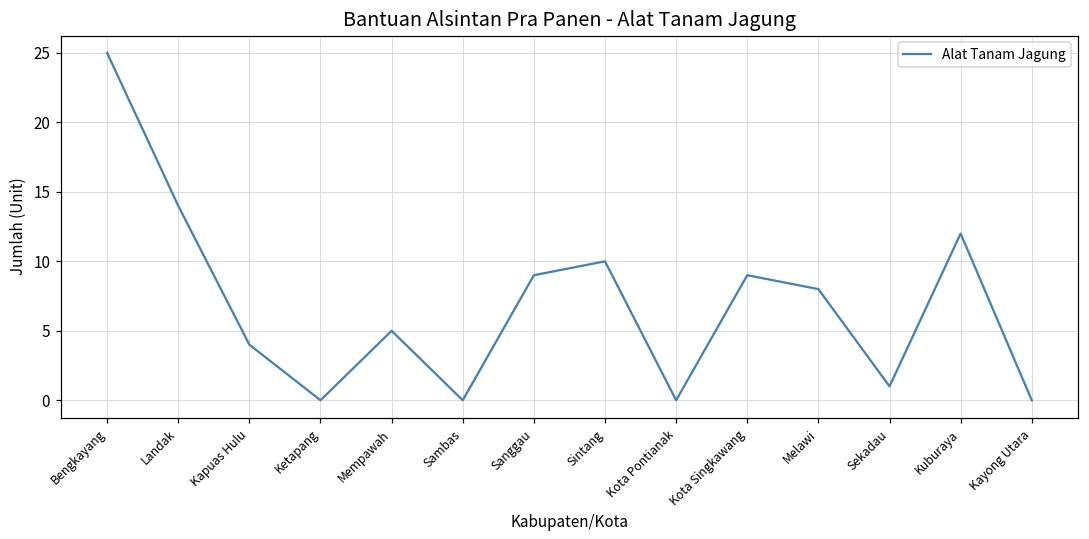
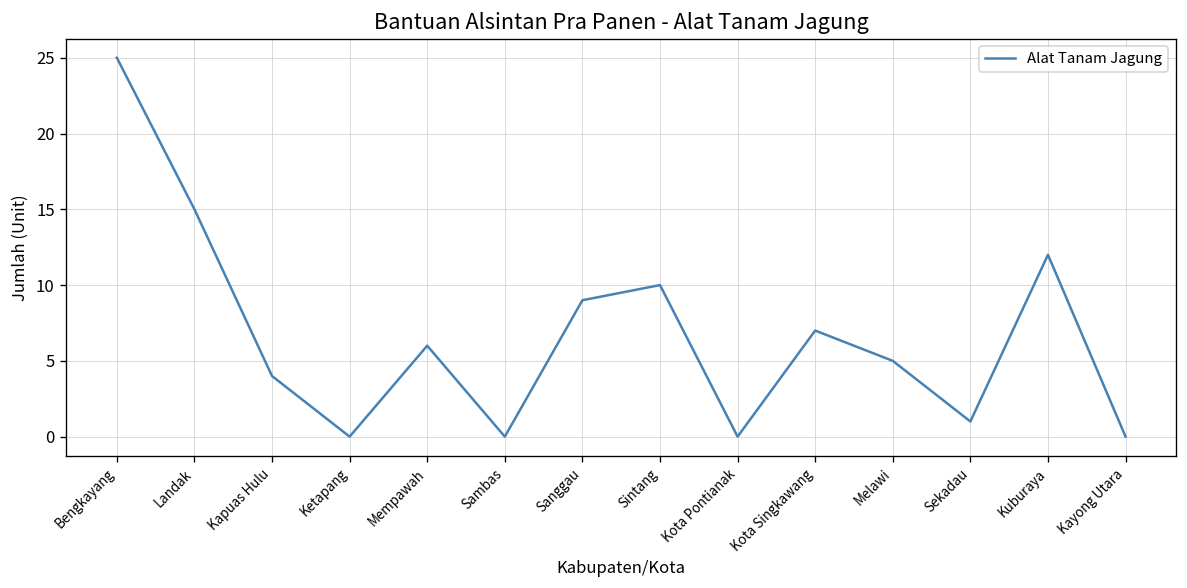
  {
    "Bengkayang": 25,
-   "Landak": 14,
+   "Landak": 15,
    "Kapuas Hulu": 4,
    "Ketapang": 0,
-   "Mempawah": 5,
+   "Mempawah": 6,
    "Sambas": 0,
    "Sanggau": 9,
    "Sintang": 10,
    "Kota Pontianak": 0,
-   "Kota Singkawang": 9,
-   "Melawi": 8,
+   "Kota Singkawang": 7,
+   "Melawi": 5,
    "Sekadau": 1,
    "Kuburaya": 12,
    "Kayong Utara": 0
  }
